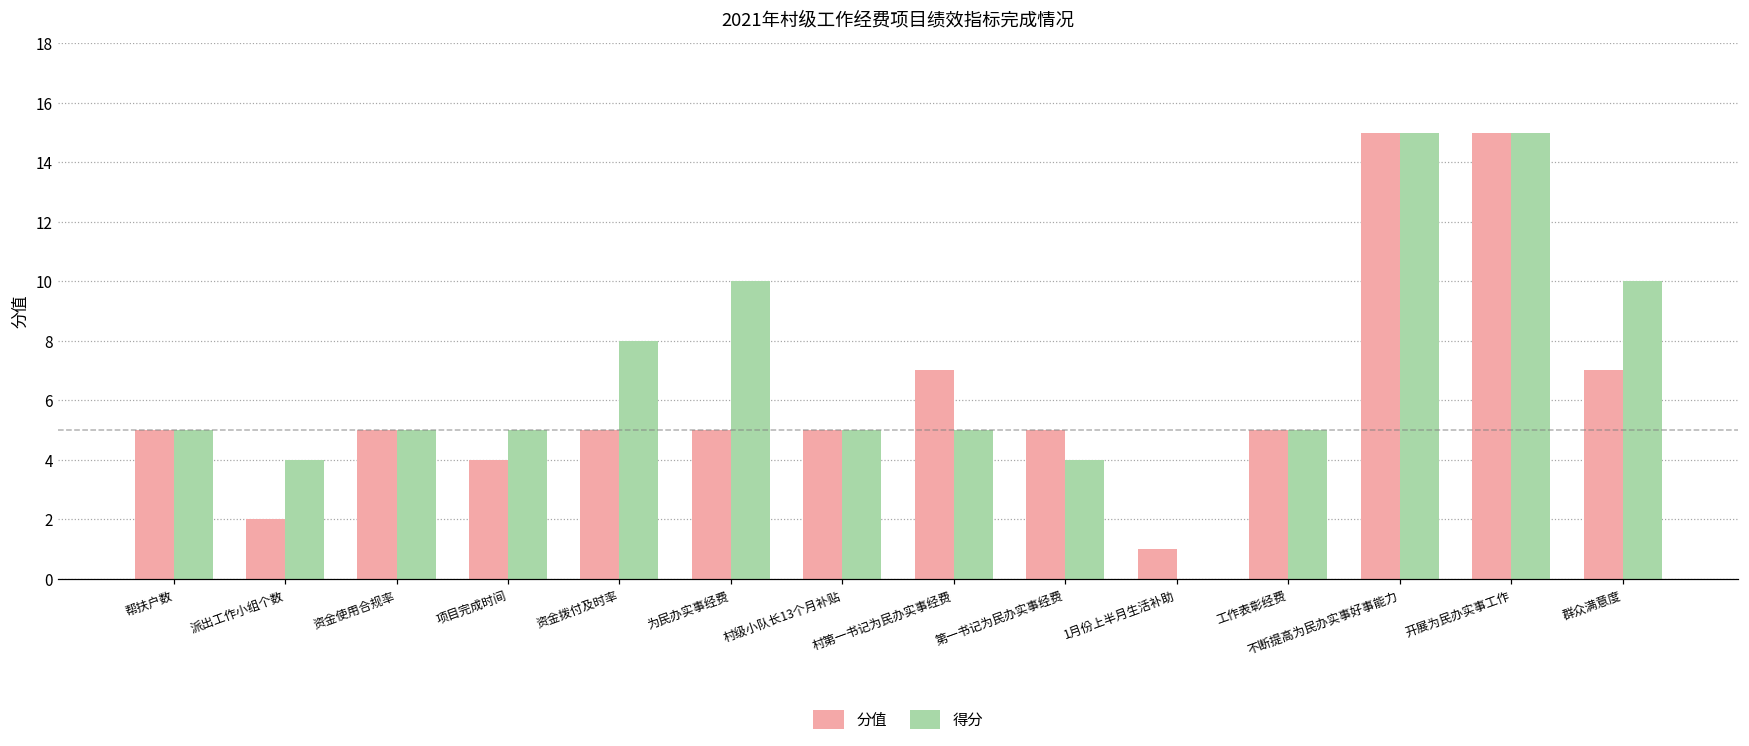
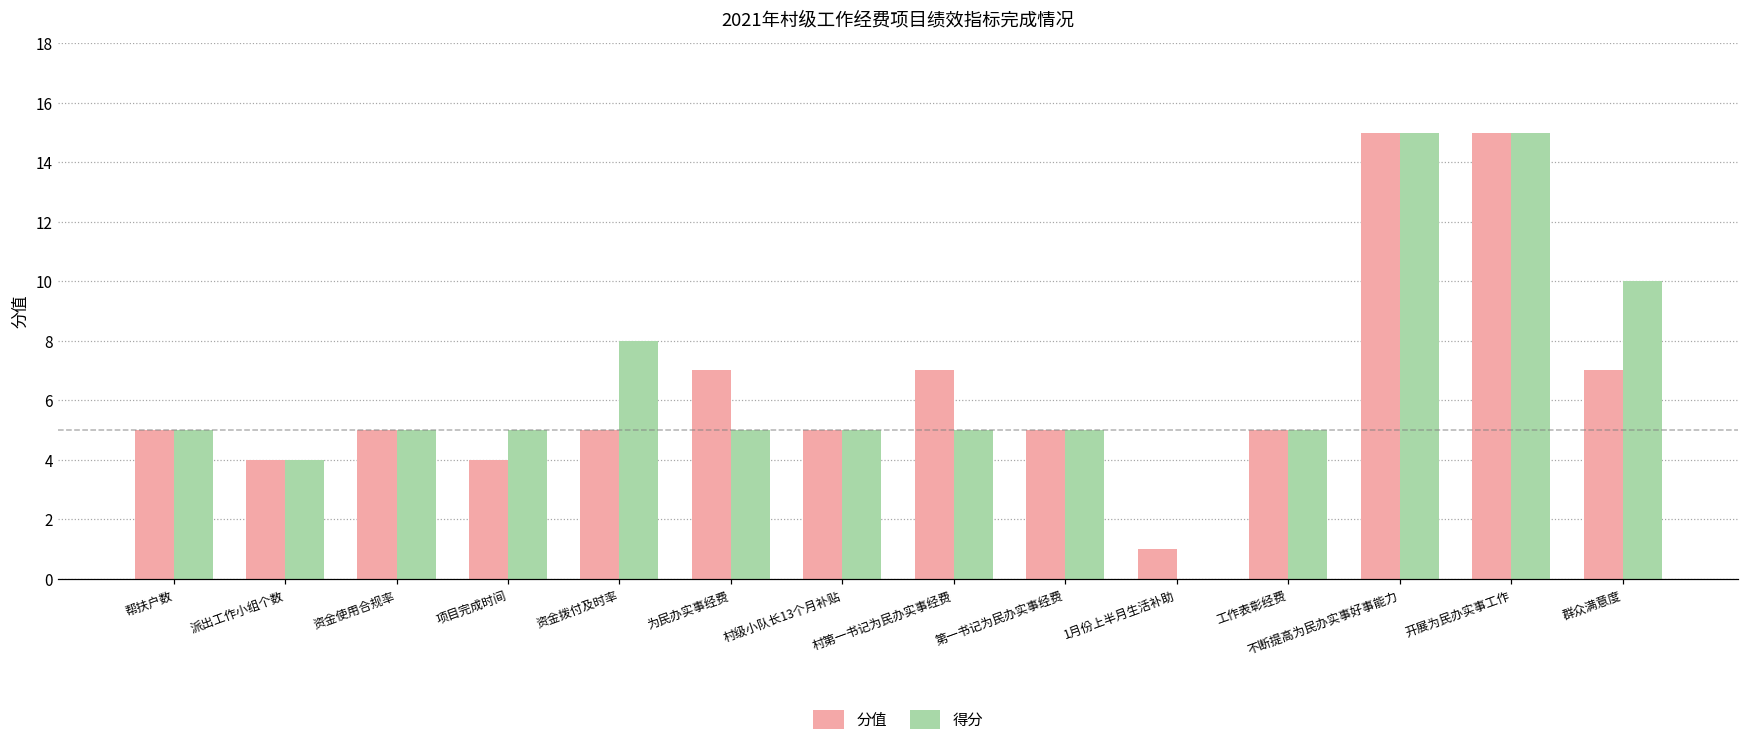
  {
    "分值": {
      "帮扶户数": 5,
-     "派出工作小组个数": 2,
+     "派出工作小组个数": 4,
      "资金使用合规率": 5,
      "项目完成时间": 4,
      "资金拨付及时率": 5,
-     "为民办实事经费": 5,
+     "为民办实事经费": 7,
      "村级小队长13个月补贴": 5,
      "村第一书记为民办实事经费": 7,
      "第一书记为民办实事经费": 5,
      "1月份上半月生活补助": 1,
      "工作表彰经费": 5,
      "不断提高为民办实事好事能力": 15,
      "开展为民办实事工作": 15,
      "群众满意度": 7
    },
    "得分": {
      "帮扶户数": 5,
      "派出工作小组个数": 4,
      "资金使用合规率": 5,
      "项目完成时间": 5,
      "资金拨付及时率": 8,
-     "为民办实事经费": 10,
+     "为民办实事经费": 5,
      "村级小队长13个月补贴": 5,
      "村第一书记为民办实事经费": 5,
-     "第一书记为民办实事经费": 4,
+     "第一书记为民办实事经费": 5,
      "1月份上半月生活补助": 0,
      "工作表彰经费": 5,
      "不断提高为民办实事好事能力": 15,
      "开展为民办实事工作": 15,
      "群众满意度": 10
    }
  }
